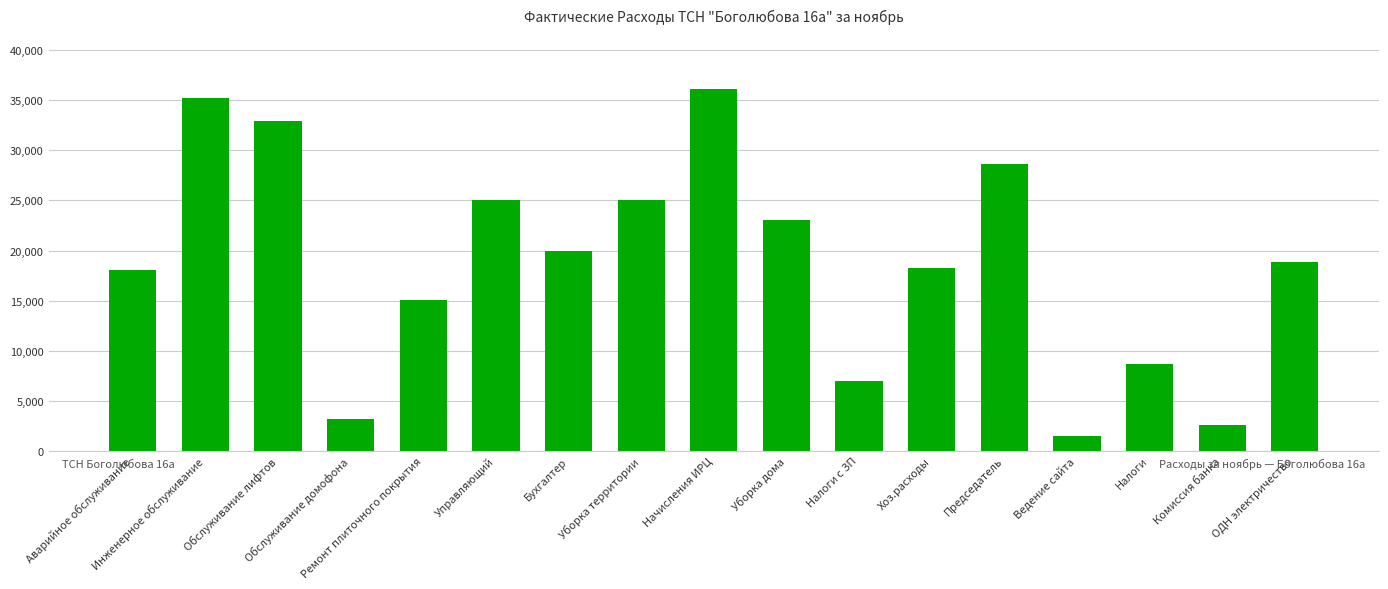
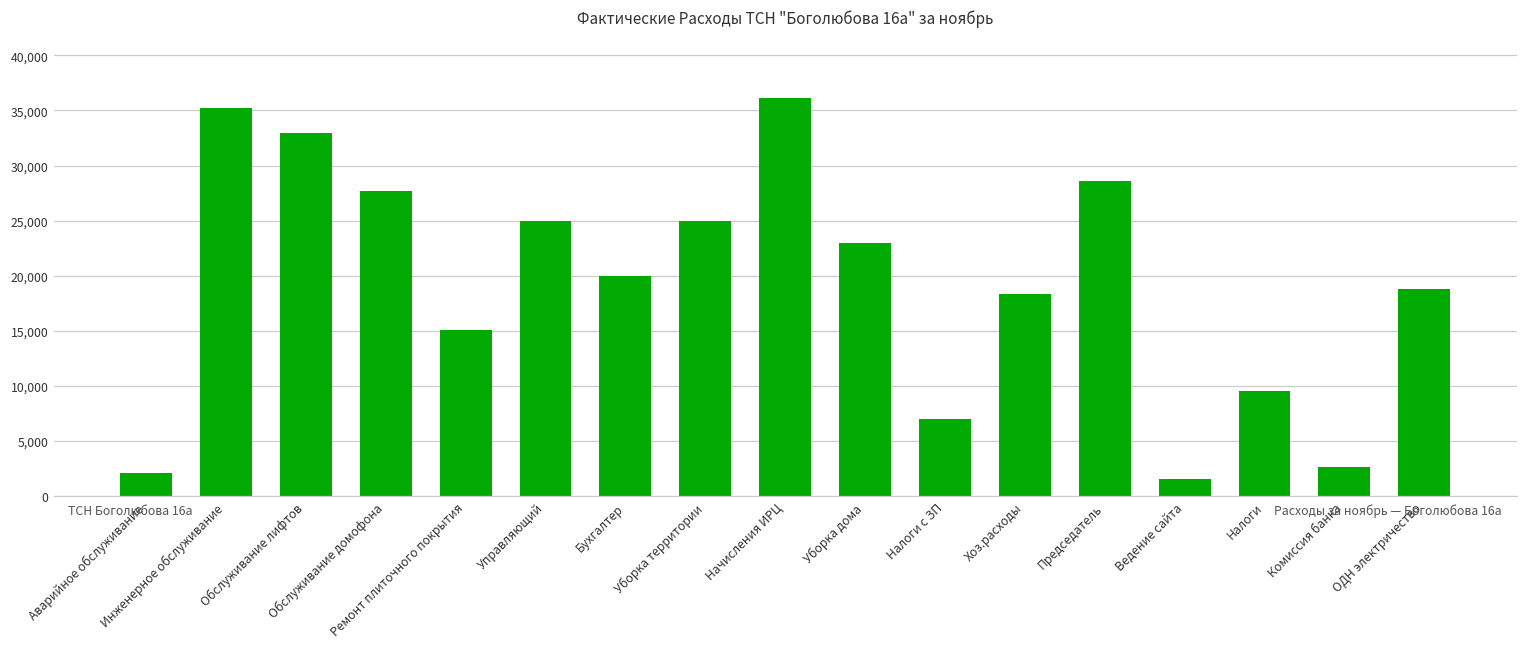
  {
-   "Аварийное обслуживание": "18,000",
+   "Аварийное обслуживание": "2,100",
    "Инженерное обслуживание": "35,300",
    "Обслуживание лифтов": "32,900",
-   "Обслуживание домофона": "3,100",
+   "Обслуживание домофона": "27,700",
    "Ремонт плиточного покрытия": "15,000",
    "Управляющий": "25,000",
    "Бухгалтер": "20,000",
    "Уборка территории": "25,000",
    "Начисления ИРЦ": "36,100",
    "Уборка дома": "23,000",
    "Налоги с ЗП": "6,900",
    "Хоз.расходы": "18,300",
    "Председатель": "28,600",
    "Ведение сайта": "1,500",
-   "Налоги": "8,700",
+   "Налоги": "9,500",
    "Комиссия банка": "2,600",
    "ОДН электричество": "18,800"
  }
